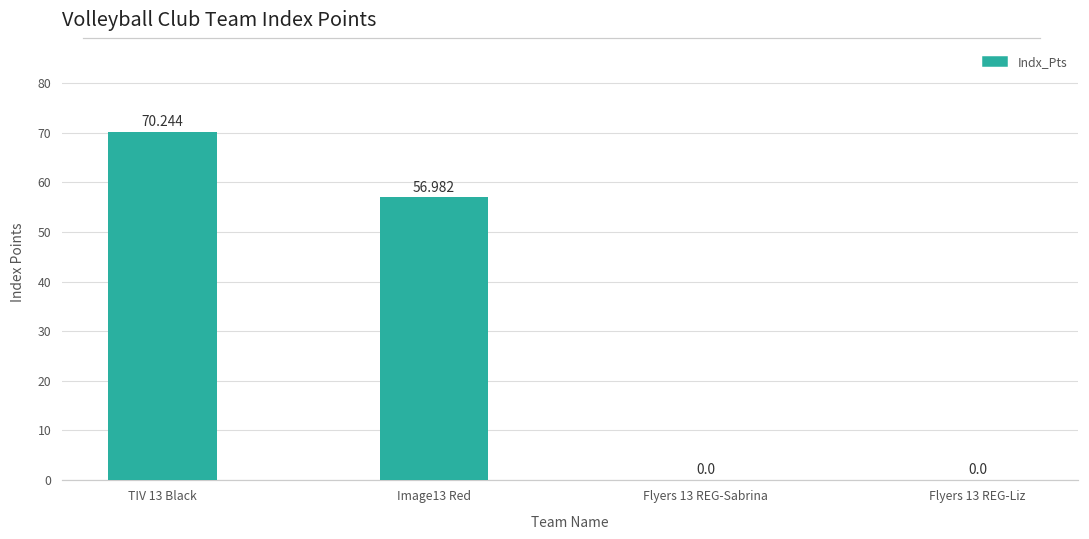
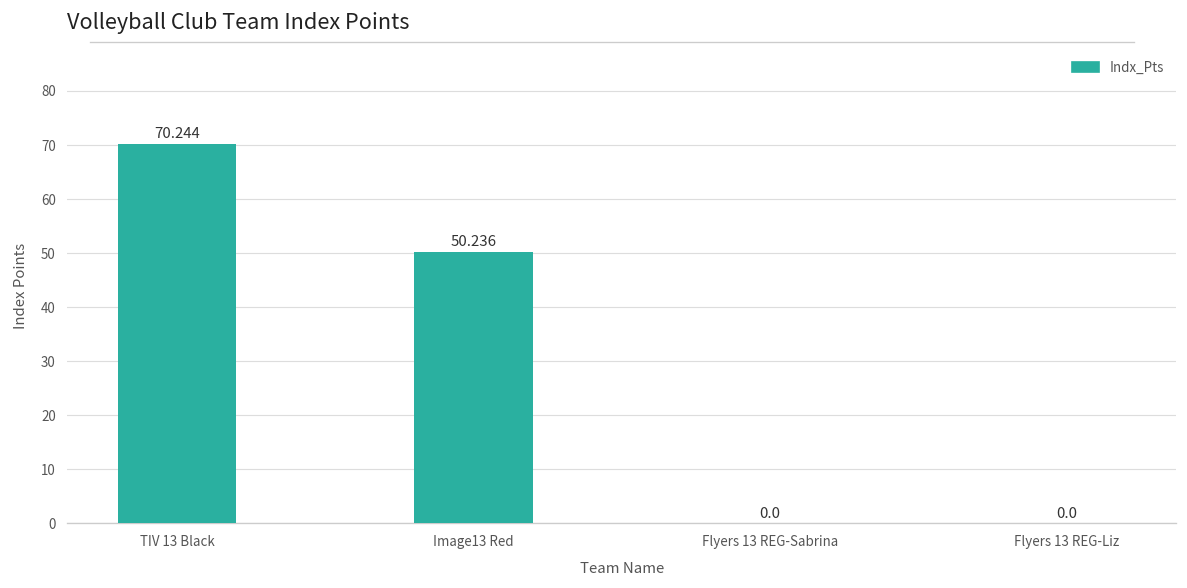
  {
    "TIV 13 Black": 70.244,
-   "Image13 Red": 56.982,
+   "Image13 Red": 50.236,
    "Flyers 13 REG-Sabrina": 0.0,
    "Flyers 13 REG-Liz": 0.0
  }
